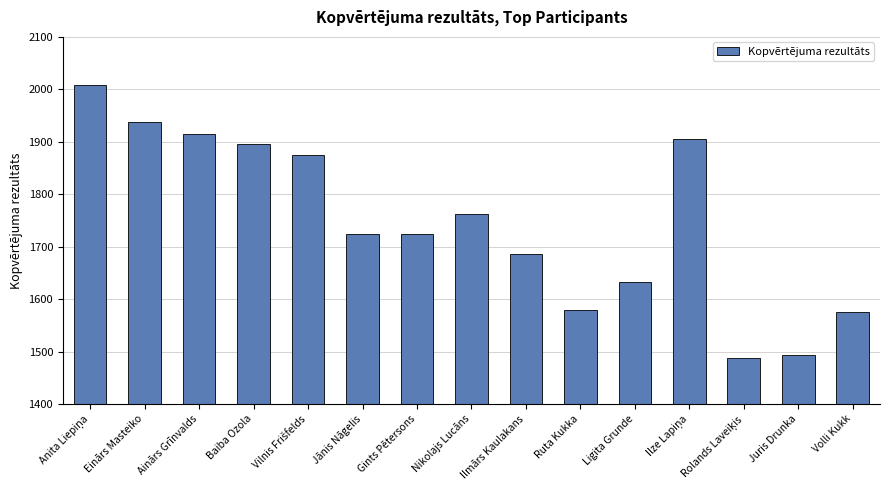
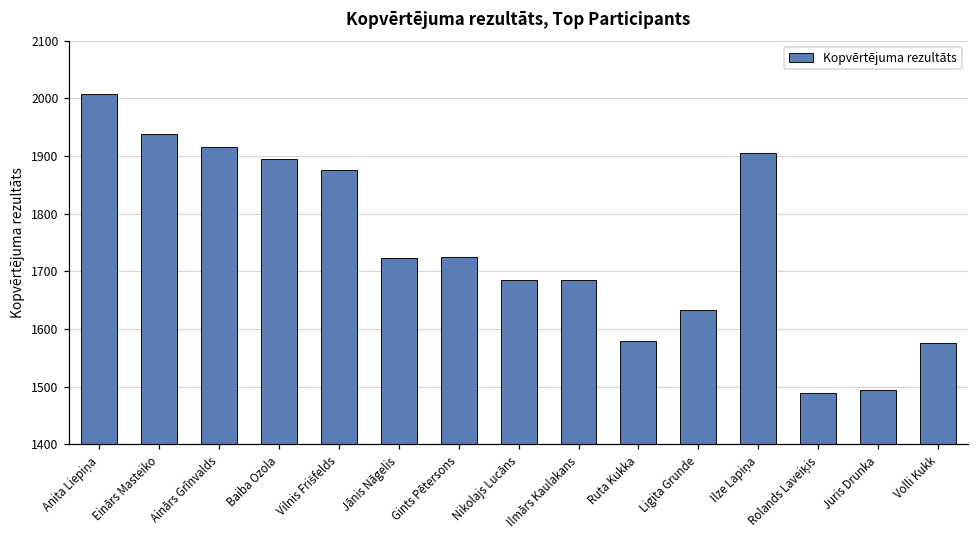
  {
    "Anita Liepiņa": 2010,
    "Einārs Masteiko": 1940,
    "Ainārs Grīnvalds": 1920,
    "Baiba Ozola": 1900,
    "Vilnis Frišfelds": 1880,
    "Jānis Nāgelis": 1720,
    "Gints Pētersons": 1720,
-   "Nikolajs Lucāns": 1760,
+   "Nikolajs Lucāns": 1690,
    "Ilmārs Kaulakans": 1690,
    "Ruta Kukka": 1580,
    "Ligita Grunde": 1630,
    "Ilze Lapiņa": 1910,
    "Rolands Laveiķis": 1490,
    "Juris Drunka": 1490,
    "Volli Kukk": 1580
  }
